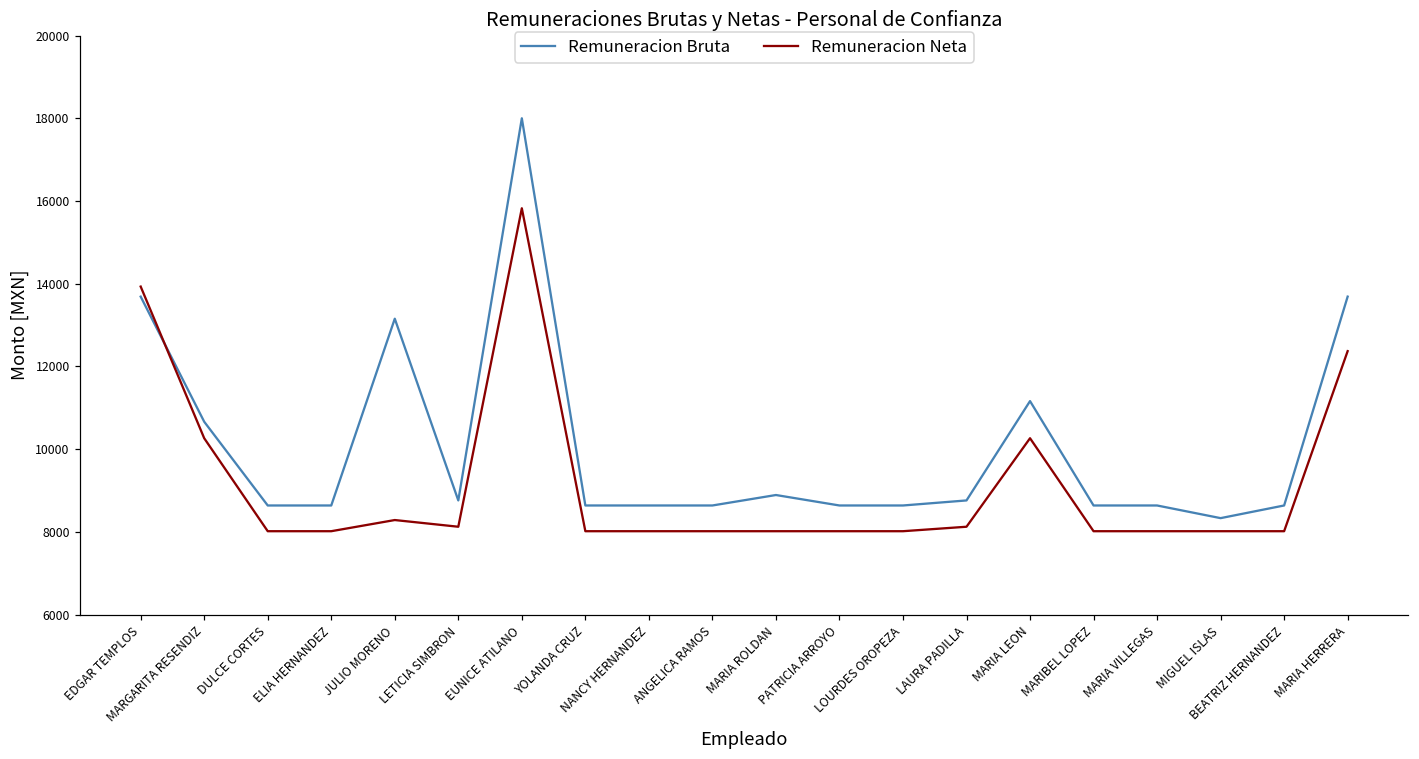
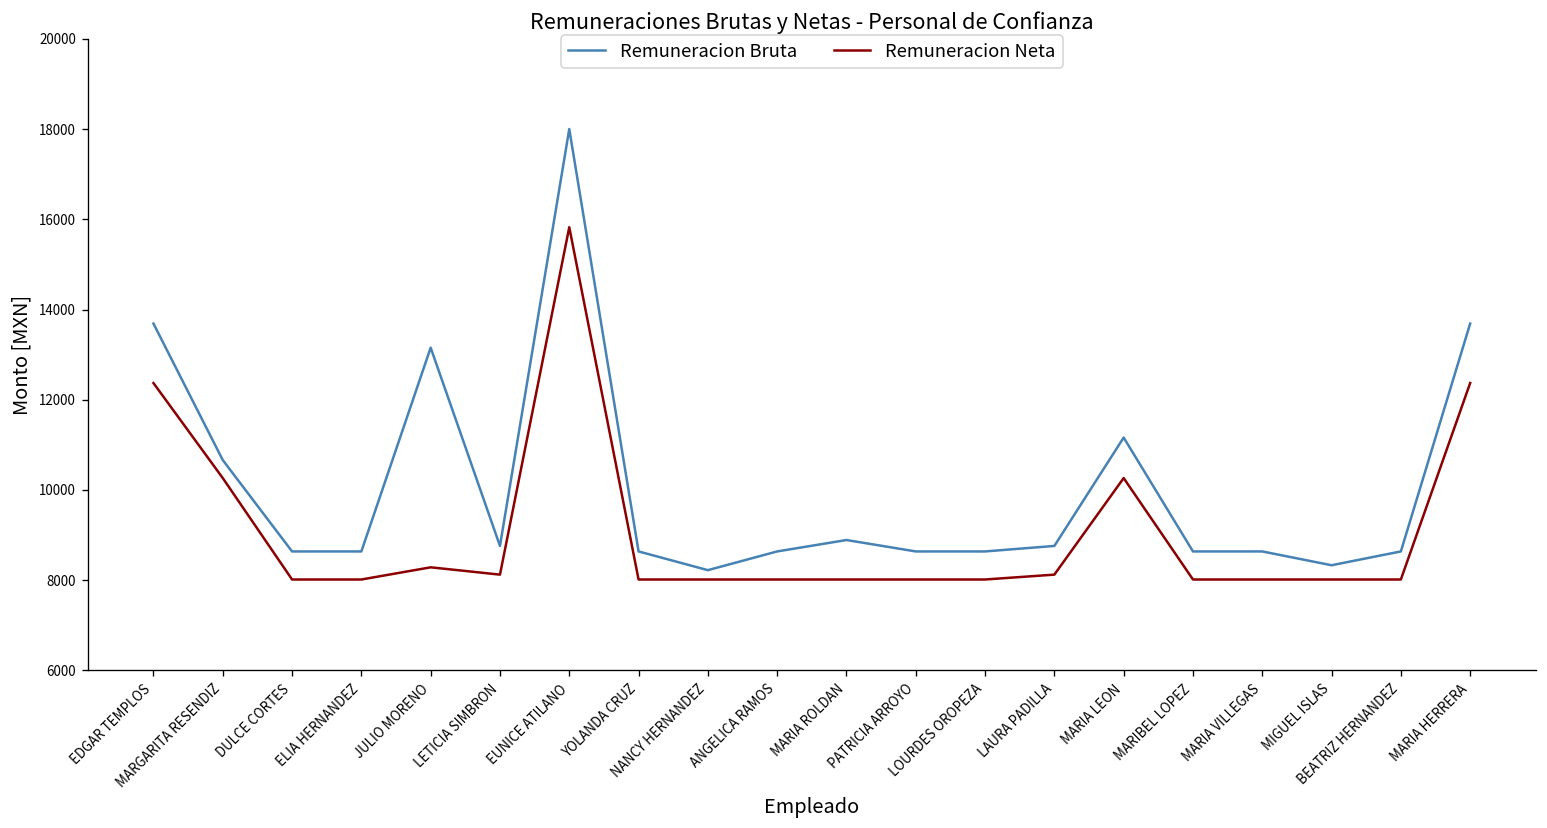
  {
    "Remuneracion Bruta": {
      "EDGAR TEMPLOS": 13700,
      "MARGARITA RESENDIZ": 10700,
      "DULCE CORTES": 8600,
      "ELIA HERNANDEZ": 8600,
      "JULIO MORENO": 13200,
      "LETICIA SIMBRON": 8800,
      "EUNICE ATILANO": 18000,
      "YOLANDA CRUZ": 8600,
-     "NANCY HERNANDEZ": 8600,
+     "NANCY HERNANDEZ": 8200,
      "ANGELICA RAMOS": 8600,
      "MARIA ROLDAN": 8900,
      "PATRICIA ARROYO": 8600,
      "LOURDES OROPEZA": 8600,
      "LAURA PADILLA": 8800,
      "MARIA LEON": 11200,
      "MARIBEL LOPEZ": 8600,
      "MARIA VILLEGAS": 8600,
      "MIGUEL ISLAS": 8300,
      "BEATRIZ HERNANDEZ": 8600,
      "MARIA HERRERA": 13700
    },
    "Remuneracion Neta": {
-     "EDGAR TEMPLOS": 13900,
+     "EDGAR TEMPLOS": 12400,
      "MARGARITA RESENDIZ": 10300,
      "DULCE CORTES": 8000,
      "ELIA HERNANDEZ": 8000,
      "JULIO MORENO": 8300,
      "LETICIA SIMBRON": 8100,
      "EUNICE ATILANO": 15800,
      "YOLANDA CRUZ": 8000,
      "NANCY HERNANDEZ": 8000,
      "ANGELICA RAMOS": 8000,
      "MARIA ROLDAN": 8000,
      "PATRICIA ARROYO": 8000,
      "LOURDES OROPEZA": 8000,
      "LAURA PADILLA": 8100,
      "MARIA LEON": 10300,
      "MARIBEL LOPEZ": 8000,
      "MARIA VILLEGAS": 8000,
      "MIGUEL ISLAS": 8000,
      "BEATRIZ HERNANDEZ": 8000,
      "MARIA HERRERA": 12400
    }
  }
